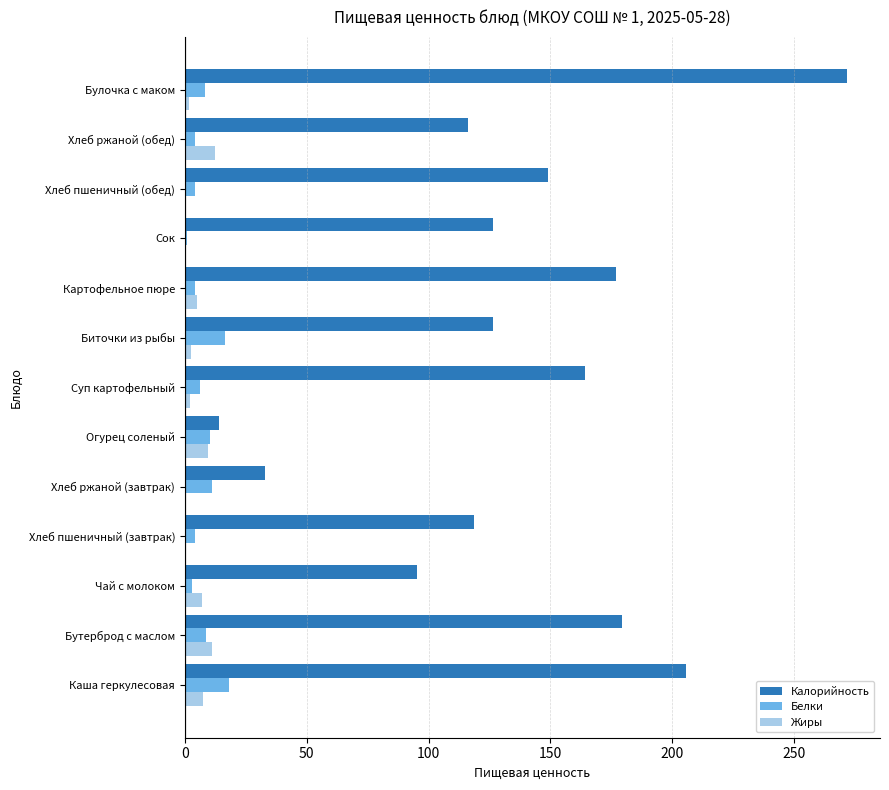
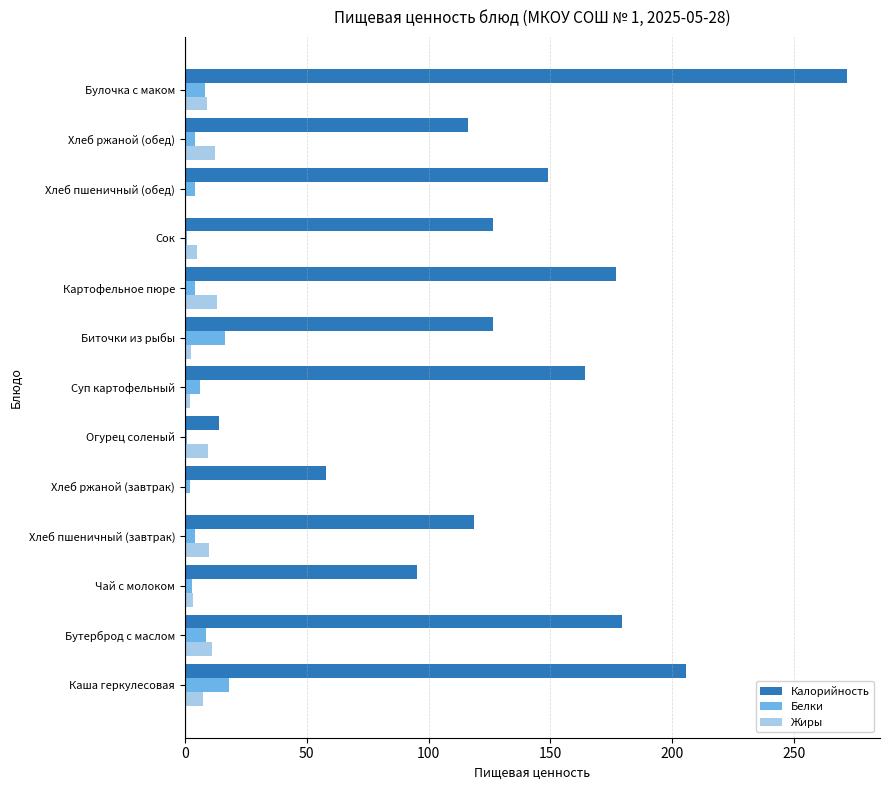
  {
    "Калорийность": {
      "Булочка с маком": 272,
      "Хлеб ржаной (обед)": 116,
      "Хлеб пшеничный (обед)": 149,
      "Сок": 127,
      "Картофельное пюре": 177,
      "Биточки из рыбы": 126,
      "Суп картофельный": 164,
      "Огурец соленый": 14,
-     "Хлеб ржаной (завтрак)": 33,
+     "Хлеб ржаной (завтрак)": 58,
      "Хлеб пшеничный (завтрак)": 119,
      "Чай с молоком": 95,
      "Бутерброд с маслом": 180,
      "Каша геркулесовая": 206
    },
    "Белки": {
      "Булочка с маком": 8,
      "Хлеб ржаной (обед)": 4,
      "Хлеб пшеничный (обед)": 4,
      "Картофельное пюре": 4,
      "Биточки из рыбы": 16,
      "Суп картофельный": 6,
-     "Огурец соленый": 10,
-     "Хлеб ржаной (завтрак)": 11,
+     "Огурец соленый": 1,
+     "Хлеб ржаной (завтрак)": 2,
      "Хлеб пшеничный (завтрак)": 4,
      "Чай с молоком": 3,
      "Бутерброд с маслом": 9,
      "Каша геркулесовая": 18
    },
    "Жиры": {
-     "Булочка с маком": 2,
+     "Булочка с маком": 9,
      "Хлеб ржаной (обед)": 12,
-     "Сок": 0,
-     "Картофельное пюре": 5,
+     "Сок": 5,
+     "Картофельное пюре": 13,
      "Биточки из рыбы": 2,
      "Суп картофельный": 2,
      "Огурец соленый": 10,
-     "Хлеб пшеничный (завтрак)": 0,
-     "Чай с молоком": 7,
+     "Хлеб пшеничный (завтрак)": 10,
+     "Чай с молоком": 3,
      "Бутерброд с маслом": 11,
      "Каша геркулесовая": 7
    }
  }
